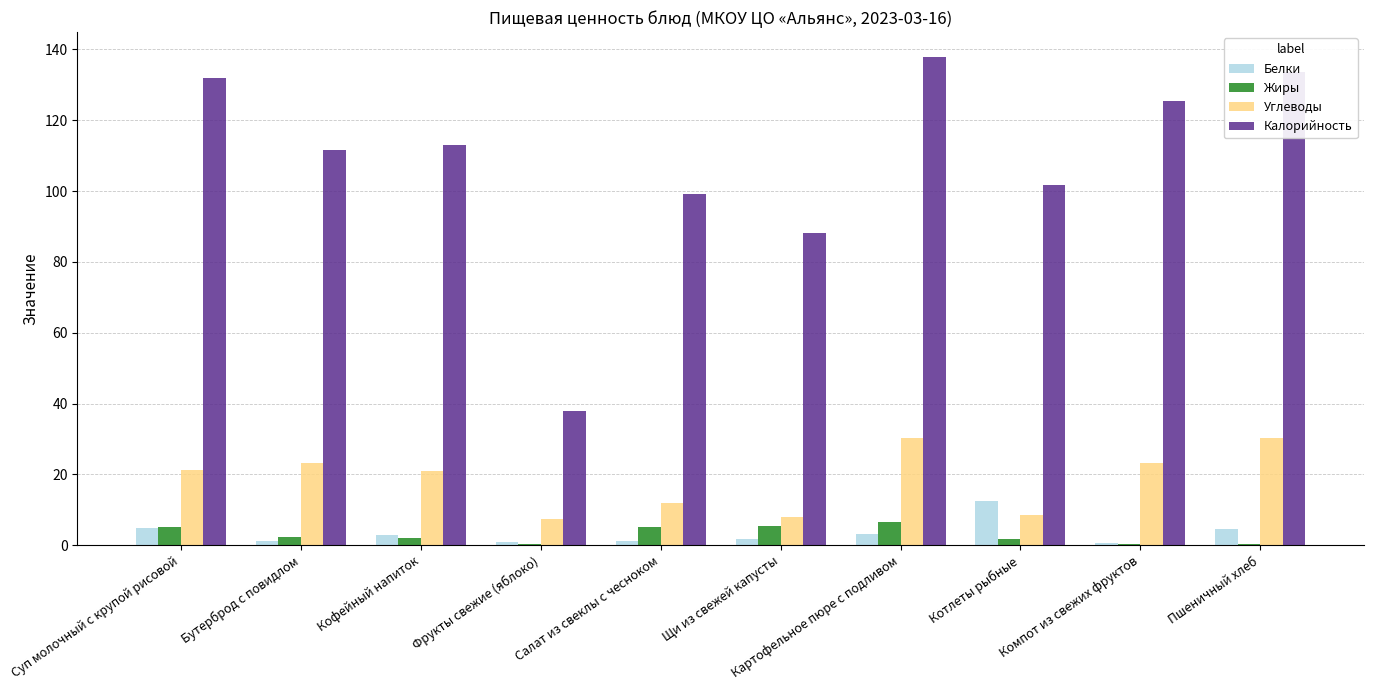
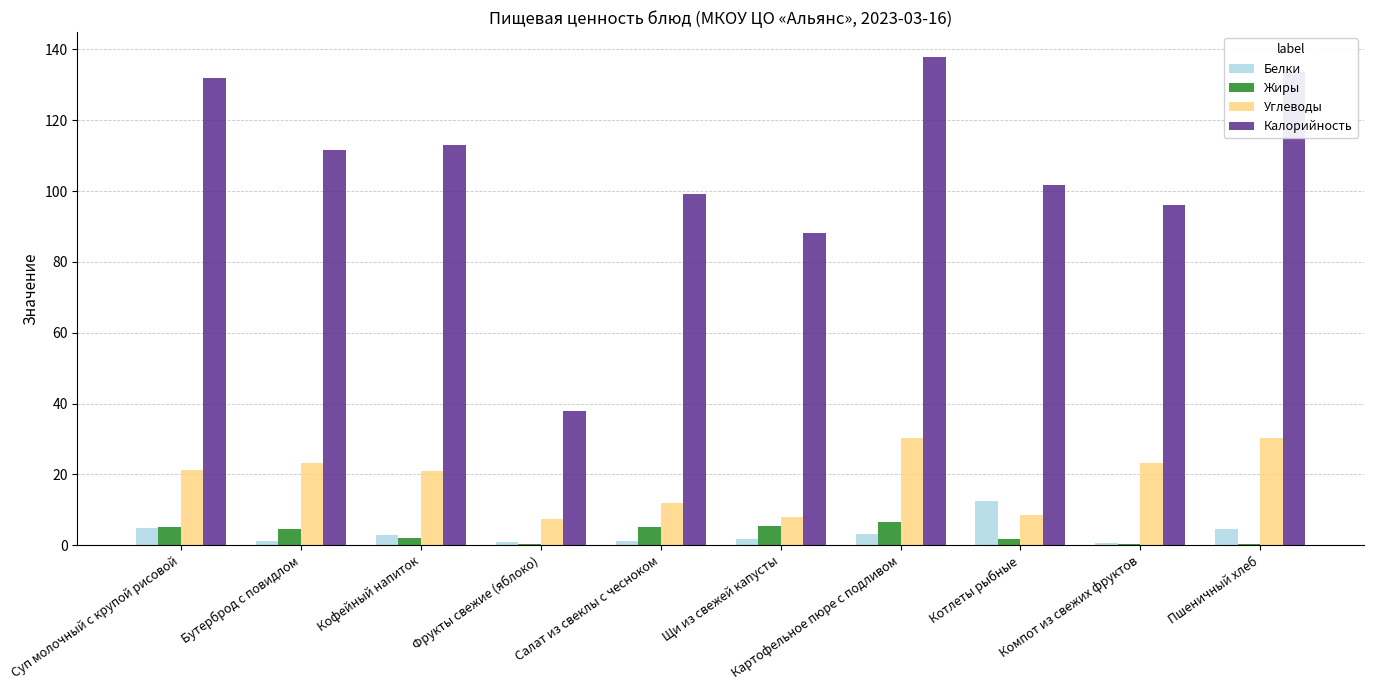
  {
    "Белки": {
      "Суп молочный с крупой рисовой": 5,
      "Бутерброд с повидлом": 1,
      "Кофейный напиток": 3,
      "Фрукты свежие (яблоко)": 1,
      "Салат из свеклы с чесноком": 1,
      "Щи из свежей капусты": 2,
      "Картофельное пюре с подливом": 3,
      "Котлеты рыбные": 13,
      "Пшеничный хлеб": 5
    },
    "Жиры": {
      "Суп молочный с крупой рисовой": 5,
-     "Бутерброд с повидлом": 2,
+     "Бутерброд с повидлом": 5,
      "Кофейный напиток": 2,
      "Салат из свеклы с чесноком": 5,
      "Щи из свежей капусты": 5,
      "Картофельное пюре с подливом": 7,
      "Котлеты рыбные": 2
    },
    "Углеводы": {
      "Суп молочный с крупой рисовой": 21,
      "Бутерброд с повидлом": 23,
      "Кофейный напиток": 21,
      "Фрукты свежие (яблоко)": 8,
      "Салат из свеклы с чесноком": 12,
      "Щи из свежей капусты": 8,
      "Картофельное пюре с подливом": 30,
      "Котлеты рыбные": 9,
      "Компот из свежих фруктов": 23,
      "Пшеничный хлеб": 30
    },
    "Калорийность": {
      "Суп молочный с крупой рисовой": 132,
      "Бутерброд с повидлом": 112,
      "Кофейный напиток": 113,
      "Фрукты свежие (яблоко)": 38,
      "Салат из свеклы с чесноком": 99,
      "Щи из свежей капусты": 88,
      "Картофельное пюре с подливом": 138,
      "Котлеты рыбные": 102,
-     "Компот из свежих фруктов": 125
+     "Компот из свежих фруктов": 96
    }
  }
